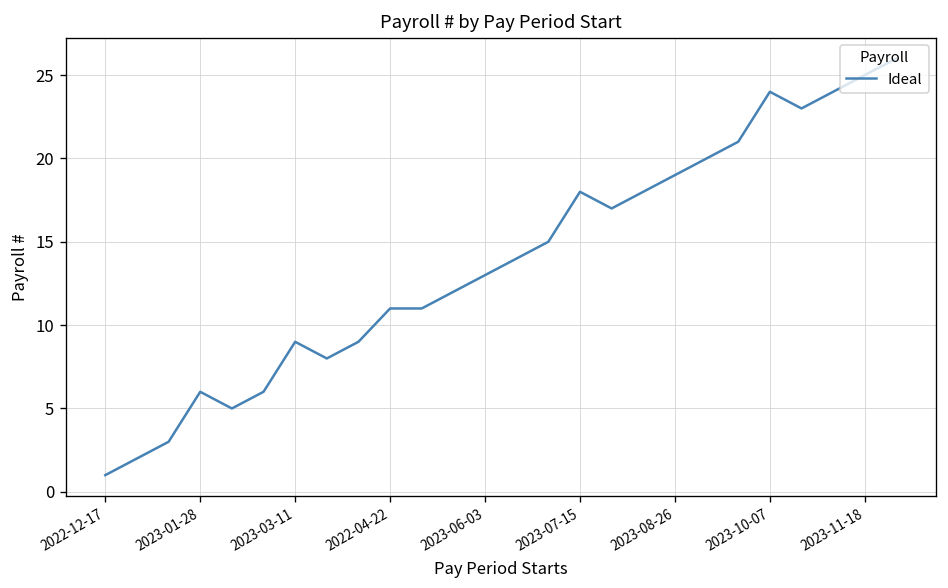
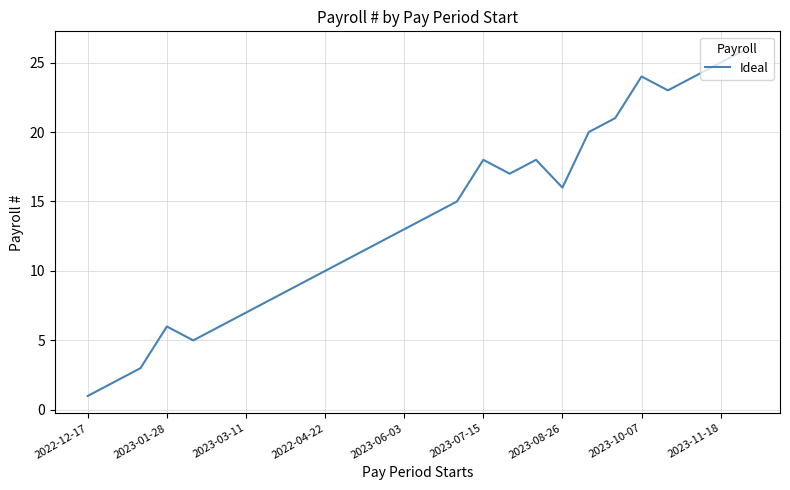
  {
    "2022-12-17": 1,
    "2023-01-28": 6,
-   "2023-03-11": 9,
-   "2022-04-22": 11,
+   "2023-03-11": 7,
+   "2022-04-22": 10,
    "2023-06-03": 13,
    "2023-07-15": 18,
-   "2023-08-26": 19,
+   "2023-08-26": 16,
    "2023-10-07": 24
  }
